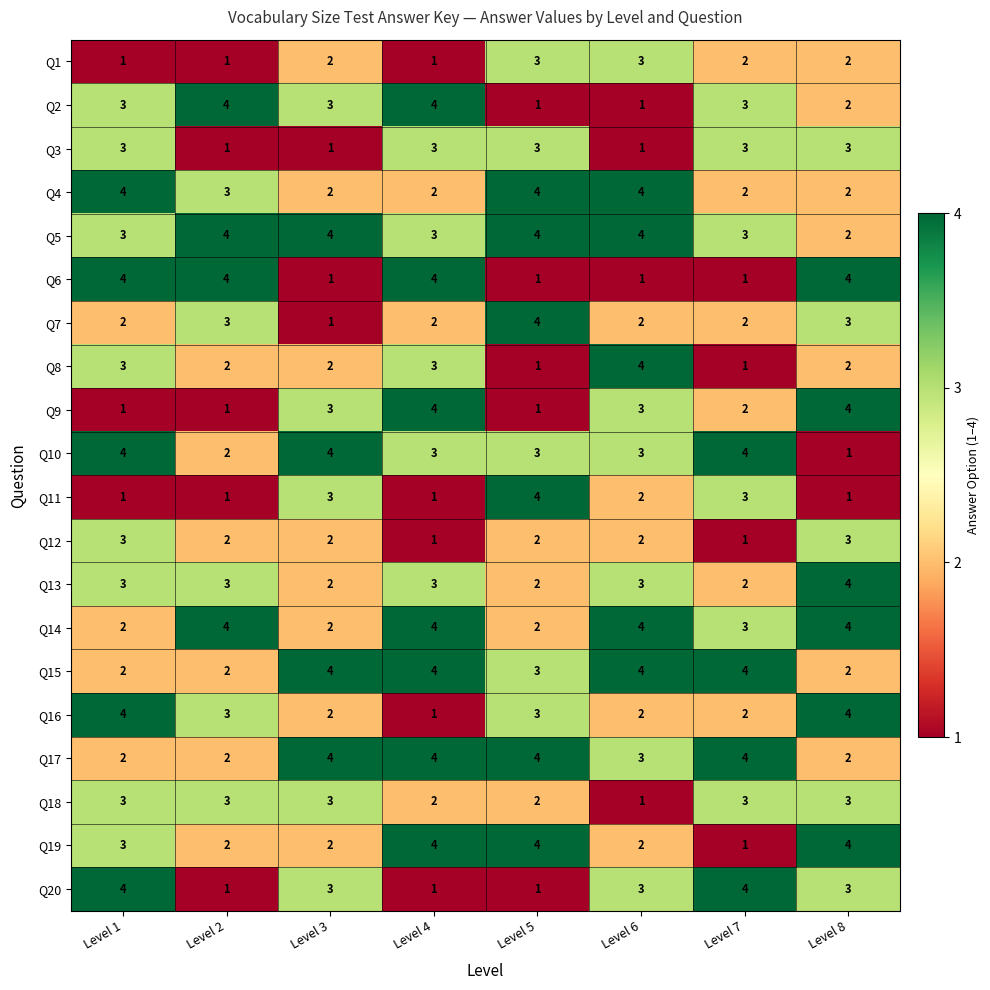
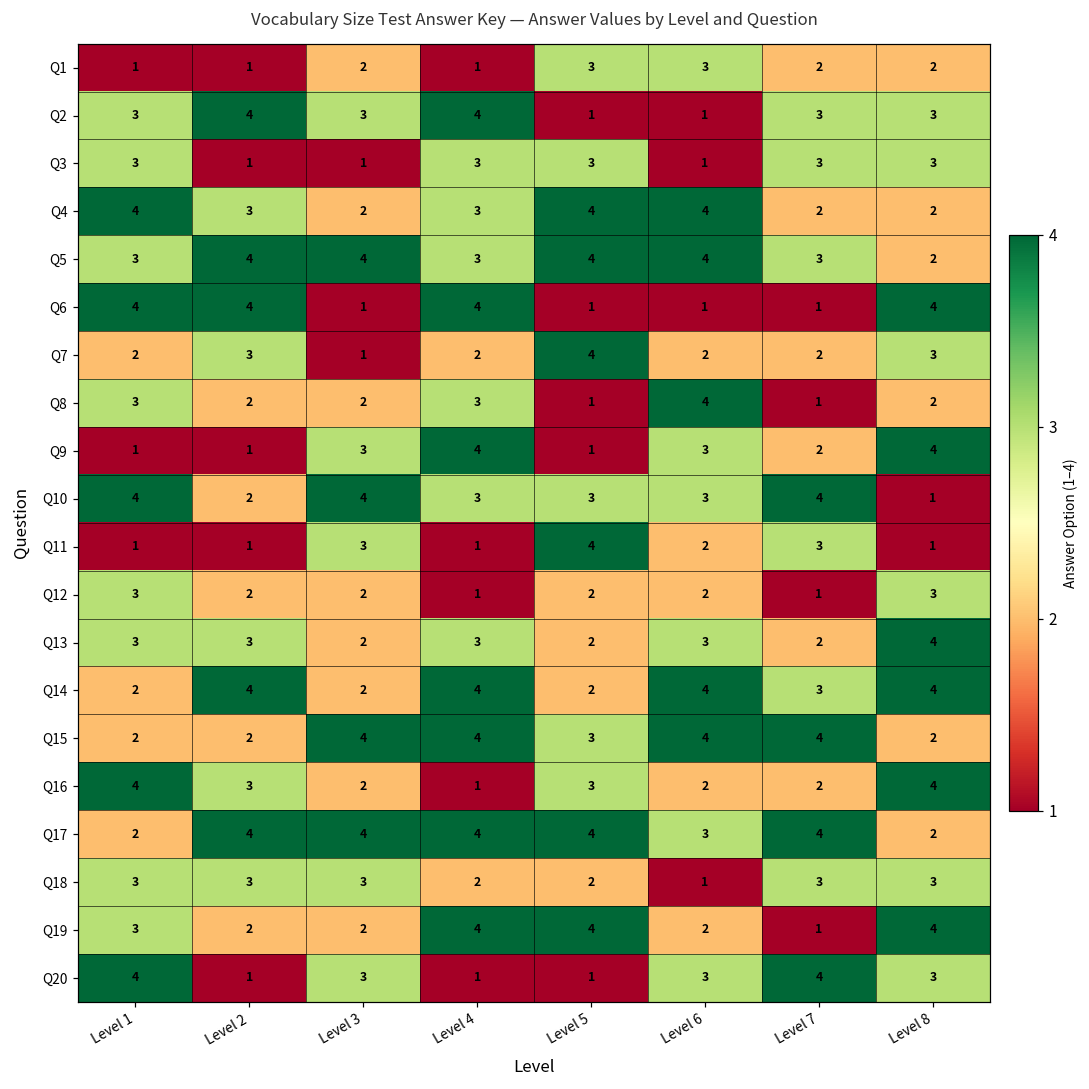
  {
    "Q1": {
      "Level 1": 1,
      "Level 2": 1,
      "Level 3": 2,
      "Level 4": 1,
      "Level 5": 3,
      "Level 6": 3,
      "Level 7": 2,
      "Level 8": 2
    },
    "Q2": {
      "Level 1": 3,
      "Level 2": 4,
      "Level 3": 3,
      "Level 4": 4,
      "Level 5": 1,
      "Level 6": 1,
      "Level 7": 3,
-     "Level 8": 2
+     "Level 8": 3
    },
    "Q3": {
      "Level 1": 3,
      "Level 2": 1,
      "Level 3": 1,
      "Level 4": 3,
      "Level 5": 3,
      "Level 6": 1,
      "Level 7": 3,
      "Level 8": 3
    },
    "Q4": {
      "Level 1": 4,
      "Level 2": 3,
      "Level 3": 2,
-     "Level 4": 2,
+     "Level 4": 3,
      "Level 5": 4,
      "Level 6": 4,
      "Level 7": 2,
      "Level 8": 2
    },
    "Q5": {
      "Level 1": 3,
      "Level 2": 4,
      "Level 3": 4,
      "Level 4": 3,
      "Level 5": 4,
      "Level 6": 4,
      "Level 7": 3,
      "Level 8": 2
    },
    "Q6": {
      "Level 1": 4,
      "Level 2": 4,
      "Level 3": 1,
      "Level 4": 4,
      "Level 5": 1,
      "Level 6": 1,
      "Level 7": 1,
      "Level 8": 4
    },
    "Q7": {
      "Level 1": 2,
      "Level 2": 3,
      "Level 3": 1,
      "Level 4": 2,
      "Level 5": 4,
      "Level 6": 2,
      "Level 7": 2,
      "Level 8": 3
    },
    "Q8": {
      "Level 1": 3,
      "Level 2": 2,
      "Level 3": 2,
      "Level 4": 3,
      "Level 5": 1,
      "Level 6": 4,
      "Level 7": 1,
      "Level 8": 2
    },
    "Q9": {
      "Level 1": 1,
      "Level 2": 1,
      "Level 3": 3,
      "Level 4": 4,
      "Level 5": 1,
      "Level 6": 3,
      "Level 7": 2,
      "Level 8": 4
    },
    "Q10": {
      "Level 1": 4,
      "Level 2": 2,
      "Level 3": 4,
      "Level 4": 3,
      "Level 5": 3,
      "Level 6": 3,
      "Level 7": 4,
      "Level 8": 1
    },
    "Q11": {
      "Level 1": 1,
      "Level 2": 1,
      "Level 3": 3,
      "Level 4": 1,
      "Level 5": 4,
      "Level 6": 2,
      "Level 7": 3,
      "Level 8": 1
    },
    "Q12": {
      "Level 1": 3,
      "Level 2": 2,
      "Level 3": 2,
      "Level 4": 1,
      "Level 5": 2,
      "Level 6": 2,
      "Level 7": 1,
      "Level 8": 3
    },
    "Q13": {
      "Level 1": 3,
      "Level 2": 3,
      "Level 3": 2,
      "Level 4": 3,
      "Level 5": 2,
      "Level 6": 3,
      "Level 7": 2,
      "Level 8": 4
    },
    "Q14": {
      "Level 1": 2,
      "Level 2": 4,
      "Level 3": 2,
      "Level 4": 4,
      "Level 5": 2,
      "Level 6": 4,
      "Level 7": 3,
      "Level 8": 4
    },
    "Q15": {
      "Level 1": 2,
      "Level 2": 2,
      "Level 3": 4,
      "Level 4": 4,
      "Level 5": 3,
      "Level 6": 4,
      "Level 7": 4,
      "Level 8": 2
    },
    "Q16": {
      "Level 1": 4,
      "Level 2": 3,
      "Level 3": 2,
      "Level 4": 1,
      "Level 5": 3,
      "Level 6": 2,
      "Level 7": 2,
      "Level 8": 4
    },
    "Q17": {
      "Level 1": 2,
-     "Level 2": 2,
+     "Level 2": 4,
      "Level 3": 4,
      "Level 4": 4,
      "Level 5": 4,
      "Level 6": 3,
      "Level 7": 4,
      "Level 8": 2
    },
    "Q18": {
      "Level 1": 3,
      "Level 2": 3,
      "Level 3": 3,
      "Level 4": 2,
      "Level 5": 2,
      "Level 6": 1,
      "Level 7": 3,
      "Level 8": 3
    },
    "Q19": {
      "Level 1": 3,
      "Level 2": 2,
      "Level 3": 2,
      "Level 4": 4,
      "Level 5": 4,
      "Level 6": 2,
      "Level 7": 1,
      "Level 8": 4
    },
    "Q20": {
      "Level 1": 4,
      "Level 2": 1,
      "Level 3": 3,
      "Level 4": 1,
      "Level 5": 1,
      "Level 6": 3,
      "Level 7": 4,
      "Level 8": 3
    }
  }
